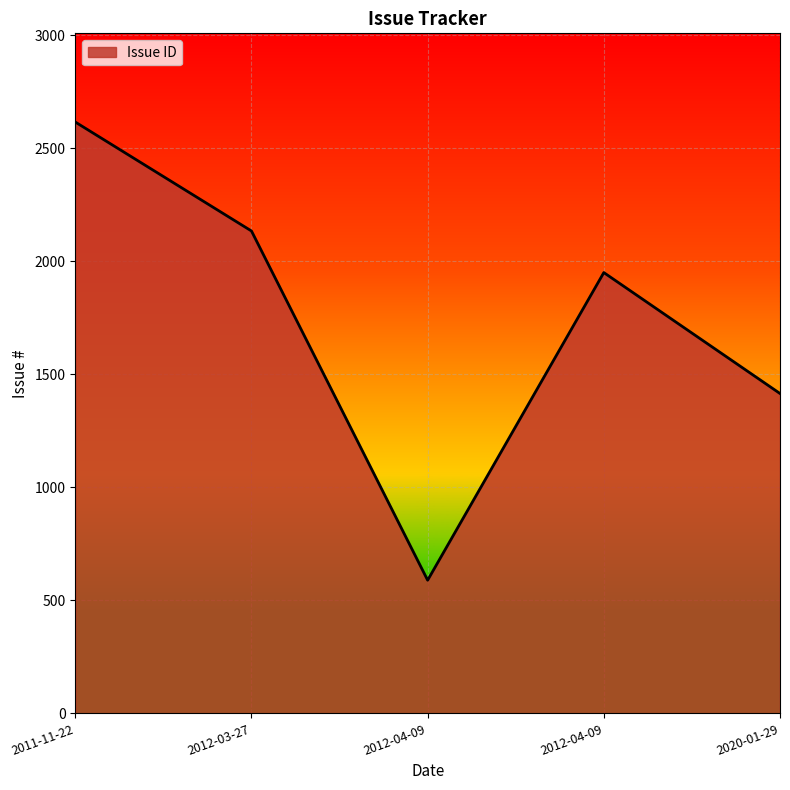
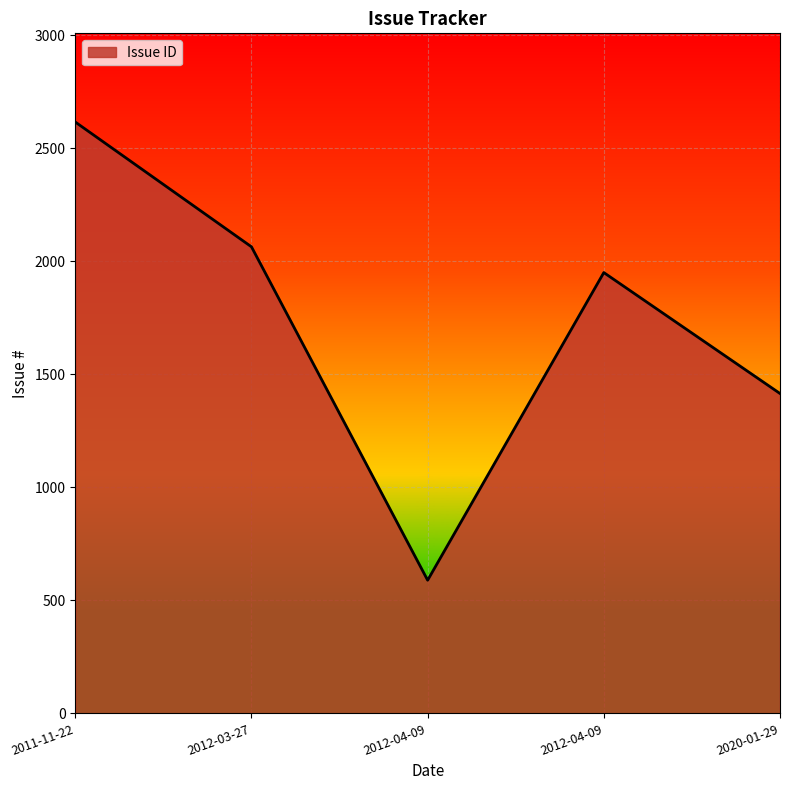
  {
    "2011-11-22": 2620,
-   "2012-03-27": 2130,
+   "2012-03-27": 2060,
    "2020-01-29": 1420
  }
